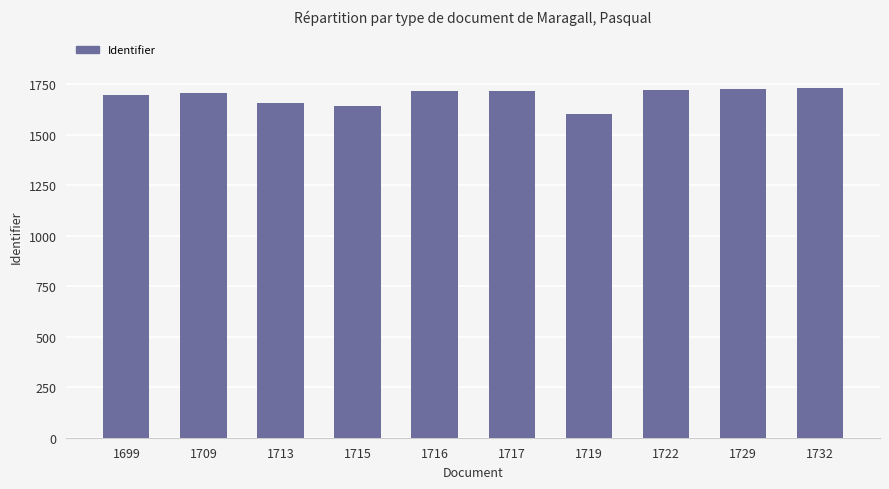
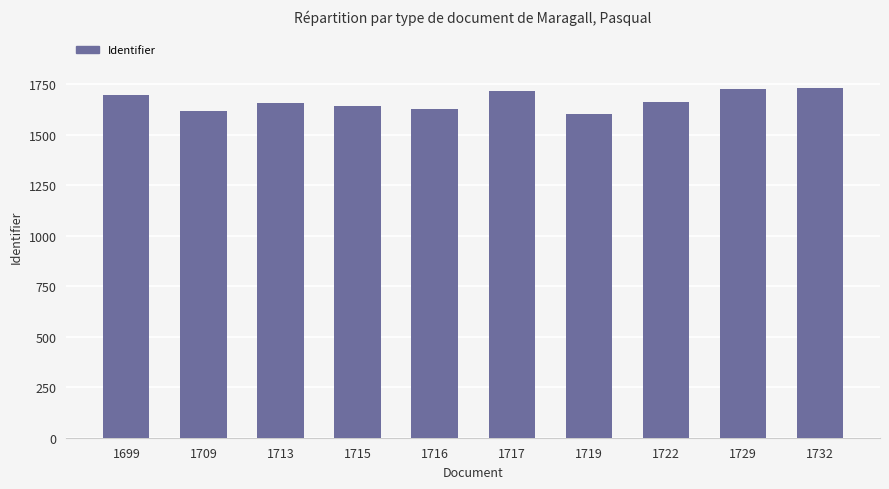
  {
    "1699": 1700,
-   "1709": 1710,
+   "1709": 1620,
    "1713": 1660,
    "1715": 1640,
-   "1716": 1720,
+   "1716": 1630,
    "1717": 1720,
    "1719": 1600,
-   "1722": 1720,
+   "1722": 1660,
    "1729": 1730,
    "1732": 1730
  }
